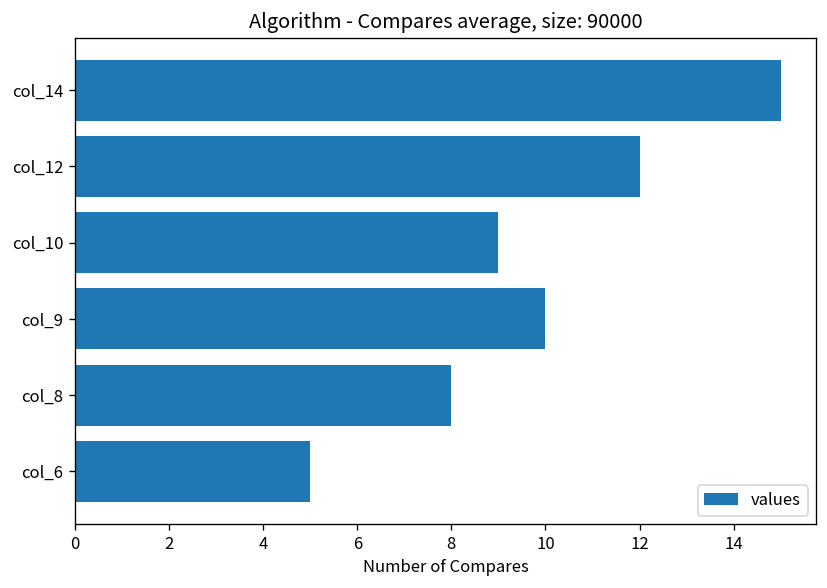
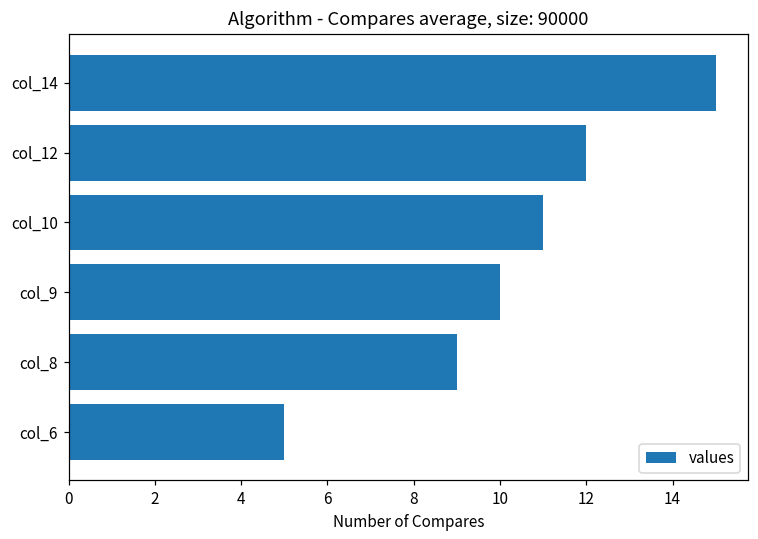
  {
    "col_14": 15,
    "col_12": 12,
-   "col_10": 9,
+   "col_10": 11,
    "col_9": 10,
-   "col_8": 8,
+   "col_8": 9,
    "col_6": 5
  }
